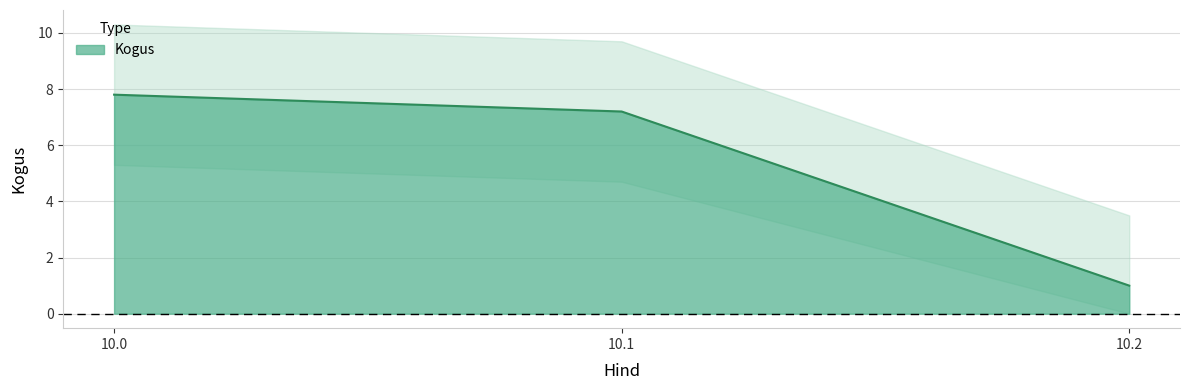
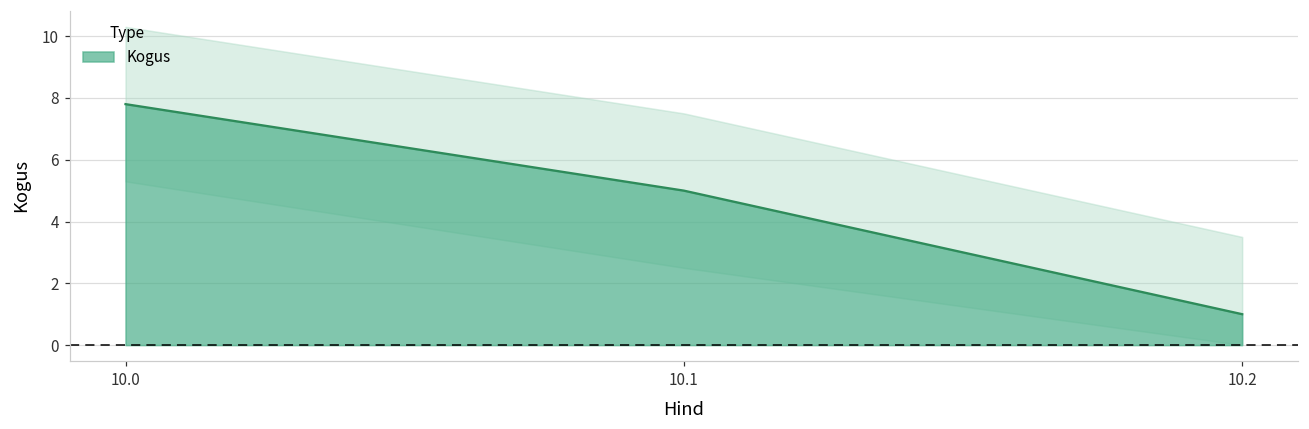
  {
    "Kogus": {
      "10.0": 7.8,
-     "10.1": 7.2,
+     "10.1": 5.0,
      "10.2": 1.0
    }
  }
